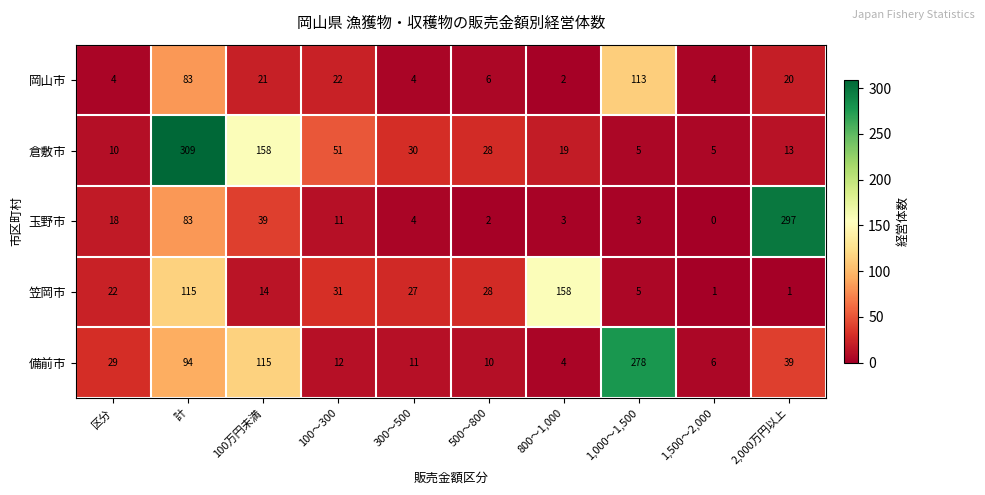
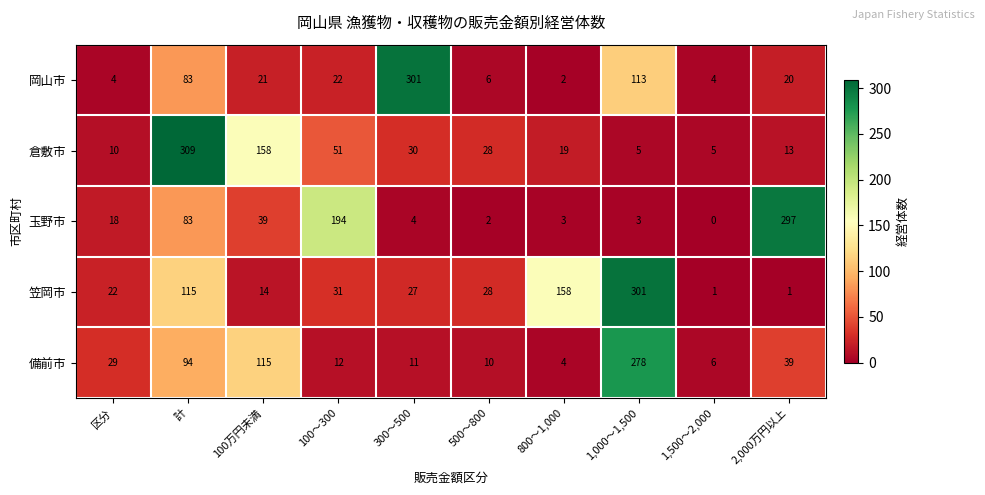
  {
    "岡山市": {
      "区分": 4,
      "計": 83,
      "100万円未満": 21,
      "100～300": 22,
-     "300～500": 4,
+     "300～500": 301,
      "500～800": 6,
      "800～1,000": 2,
      "1,000～1,500": 113,
      "1,500～2,000": 4,
      "2,000万円以上": 20
    },
    "倉敷市": {
      "区分": 10,
      "計": 309,
      "100万円未満": 158,
      "100～300": 51,
      "300～500": 30,
      "500～800": 28,
      "800～1,000": 19,
      "1,000～1,500": 5,
      "1,500～2,000": 5,
      "2,000万円以上": 13
    },
    "玉野市": {
      "区分": 18,
      "計": 83,
      "100万円未満": 39,
-     "100～300": 11,
+     "100～300": 194,
      "300～500": 4,
      "500～800": 2,
      "800～1,000": 3,
      "1,000～1,500": 3,
      "1,500～2,000": 0,
      "2,000万円以上": 297
    },
    "笠岡市": {
      "区分": 22,
      "計": 115,
      "100万円未満": 14,
      "100～300": 31,
      "300～500": 27,
      "500～800": 28,
      "800～1,000": 158,
-     "1,000～1,500": 5,
+     "1,000～1,500": 301,
      "1,500～2,000": 1,
      "2,000万円以上": 1
    },
    "備前市": {
      "区分": 29,
      "計": 94,
      "100万円未満": 115,
      "100～300": 12,
      "300～500": 11,
      "500～800": 10,
      "800～1,000": 4,
      "1,000～1,500": 278,
      "1,500～2,000": 6,
      "2,000万円以上": 39
    }
  }
